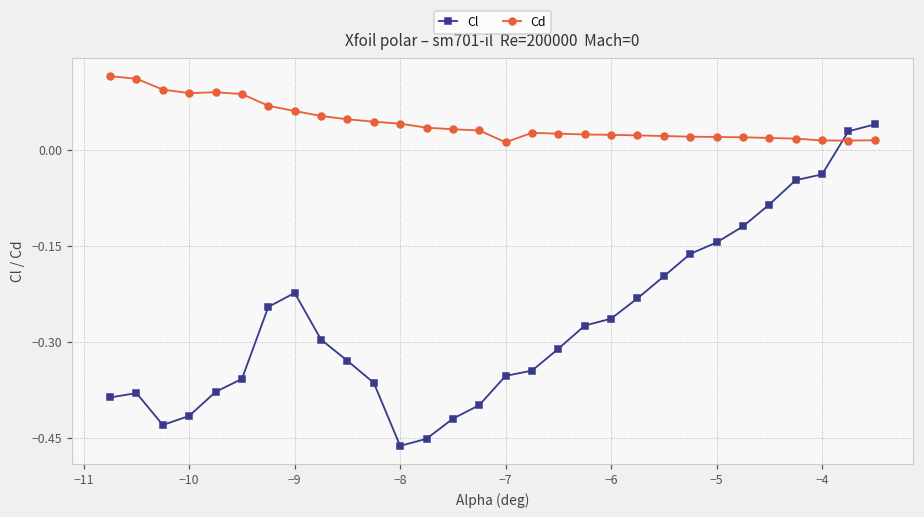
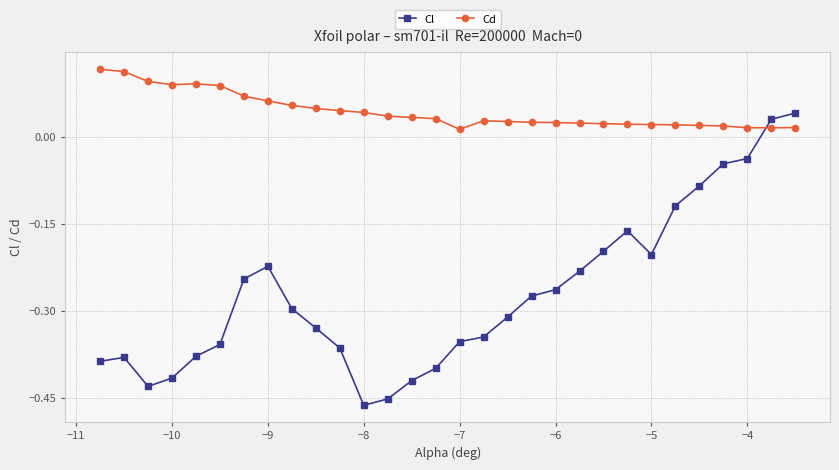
  {
    "Cl": {
      "−10": -0.42,
      "−9": -0.22,
      "−8": -0.46,
      "−7": -0.35,
      "−6": -0.26,
-     "−5": -0.14,
+     "−5": -0.20,
      "−4": -0.04
    },
    "Cd": {
      "−10": 0.09,
      "−9": 0.06,
      "−8": 0.04,
      "−7": 0.01,
      "−6": 0.02,
      "−5": 0.02,
      "−4": 0.02
    }
  }
